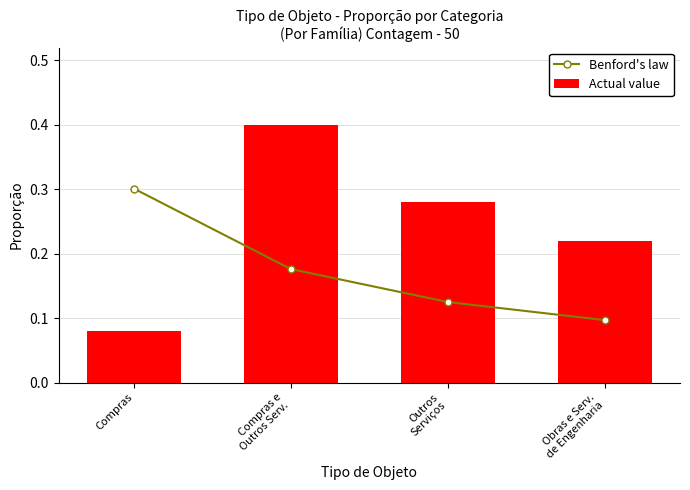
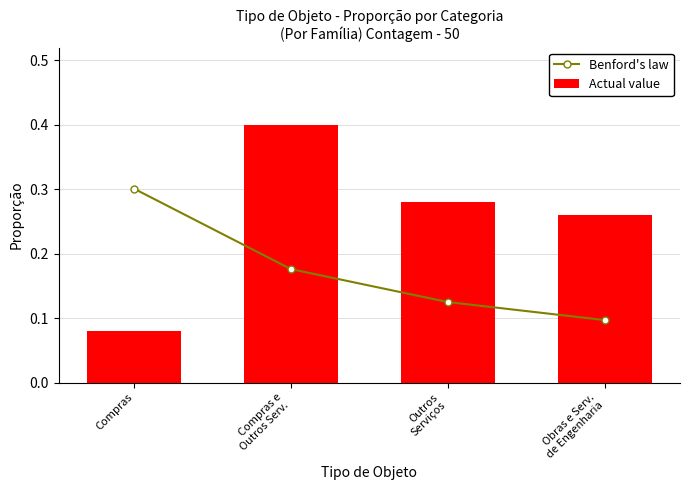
  {
    "Actual value": {
      "Compras": 0.08,
      "Compras e Outros Serv.": 0.40,
      "Outros Serviços": 0.28,
-     "Obras e Serv. de Engenharia": 0.22
+     "Obras e Serv. de Engenharia": 0.26
    },
    "Benford's law": {
      "Compras": 0.30,
      "Compras e Outros Serv.": 0.18,
      "Outros Serviços": 0.12,
      "Obras e Serv. de Engenharia": 0.10
    }
  }
